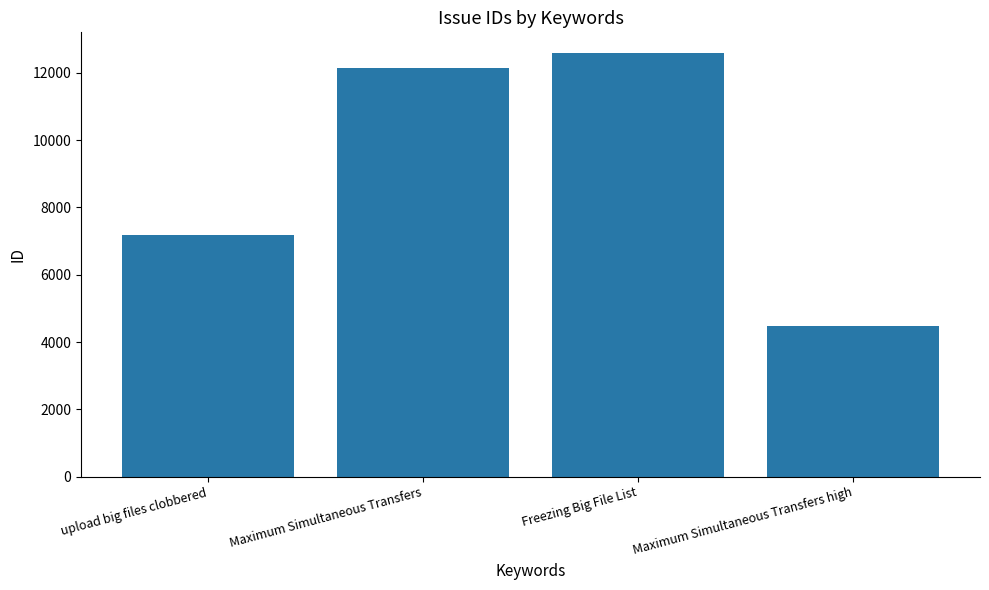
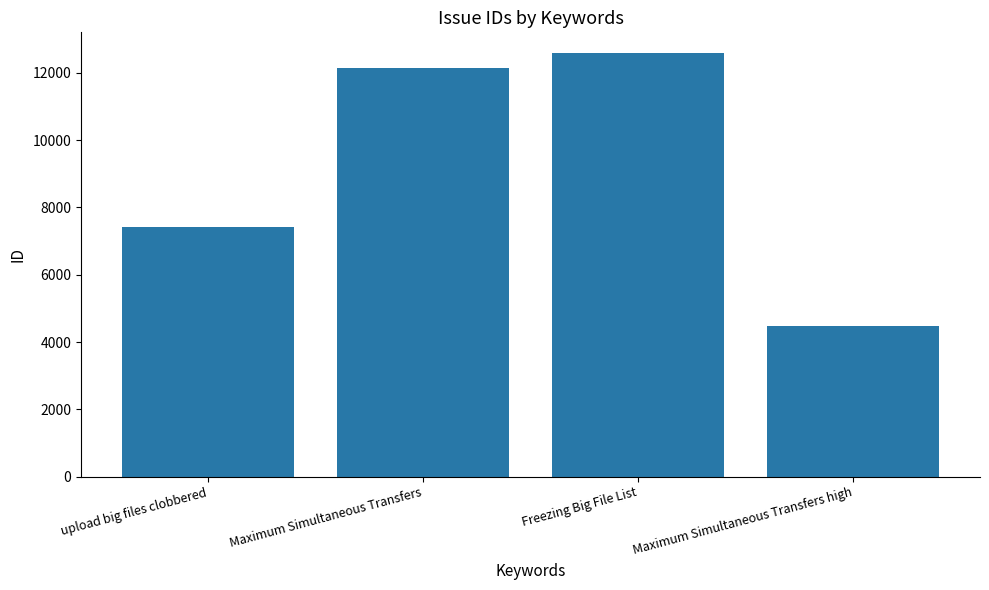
  {
-   "upload big files clobbered": 7200,
+   "upload big files clobbered": 7400,
    "Maximum Simultaneous Transfers": 12200,
    "Freezing Big File List": 12600,
    "Maximum Simultaneous Transfers high": 4500
  }
